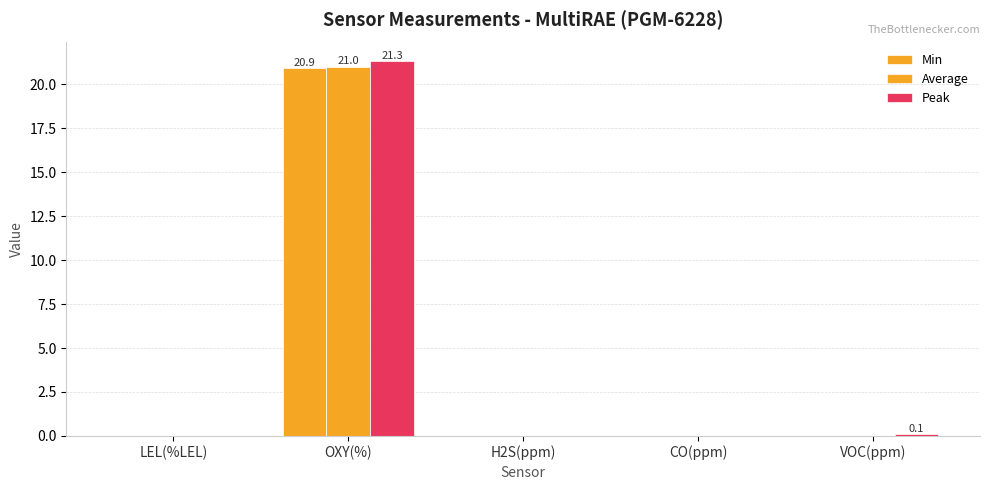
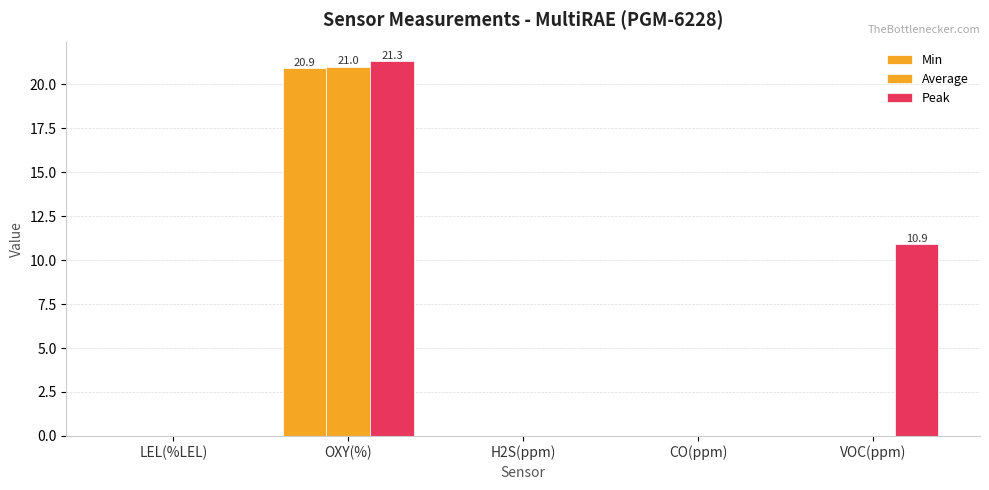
  {
    "Peak": {
      "OXY(%)": 21.3,
-     "VOC(ppm)": 0.1
+     "VOC(ppm)": 10.9
    }
  }
